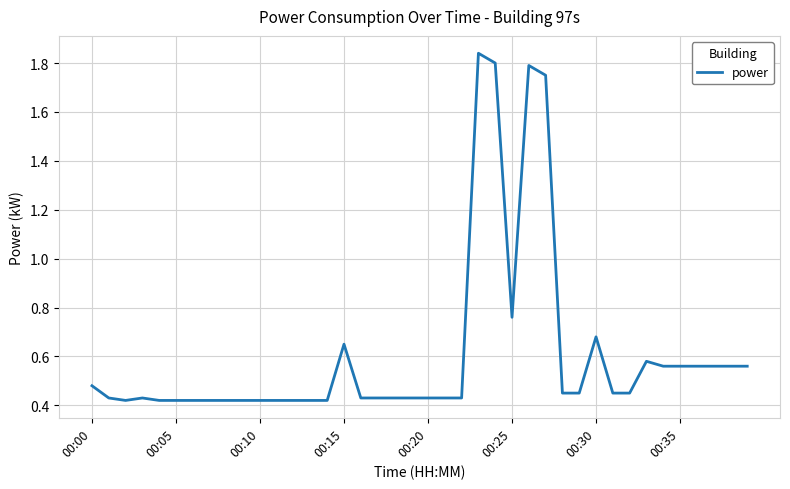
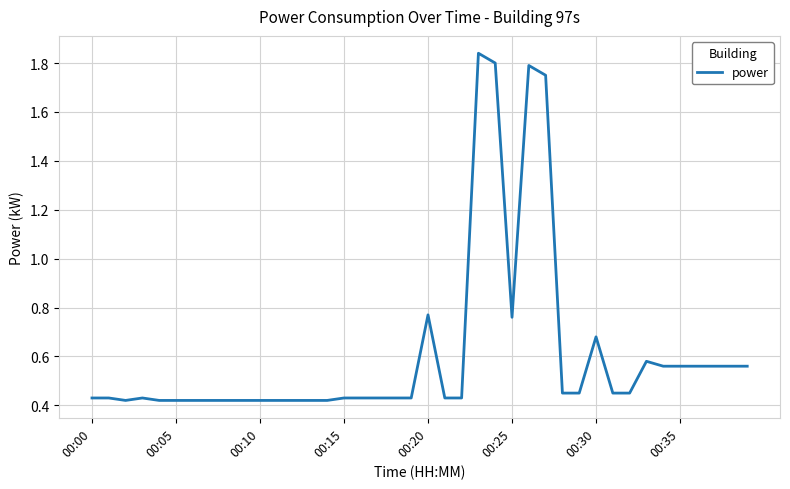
  {
-   "00:00": 0.48,
+   "00:00": 0.43,
    "00:05": 0.42,
    "00:10": 0.42,
-   "00:15": 0.65,
-   "00:20": 0.43,
+   "00:15": 0.43,
+   "00:20": 0.77,
    "00:25": 0.76,
    "00:30": 0.68,
    "00:35": 0.56
  }
